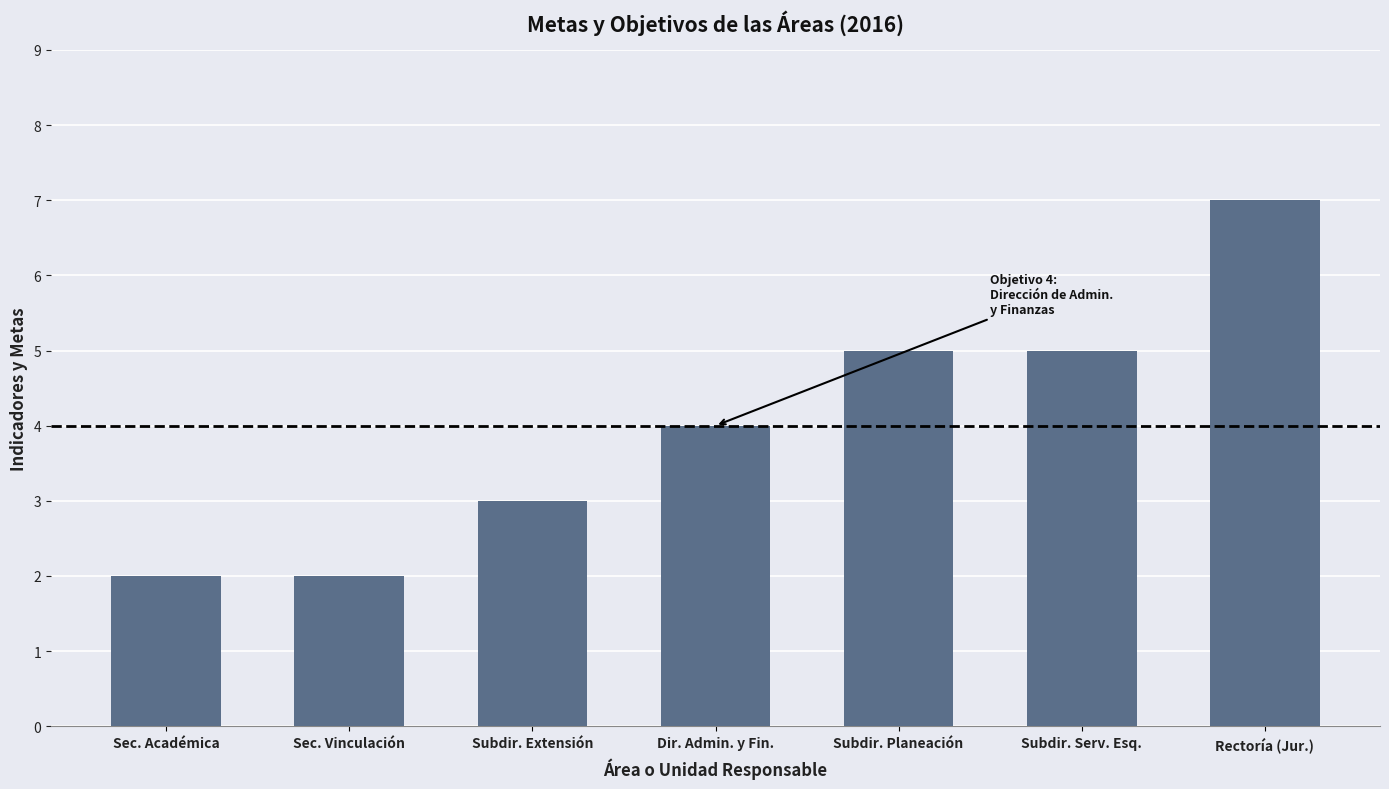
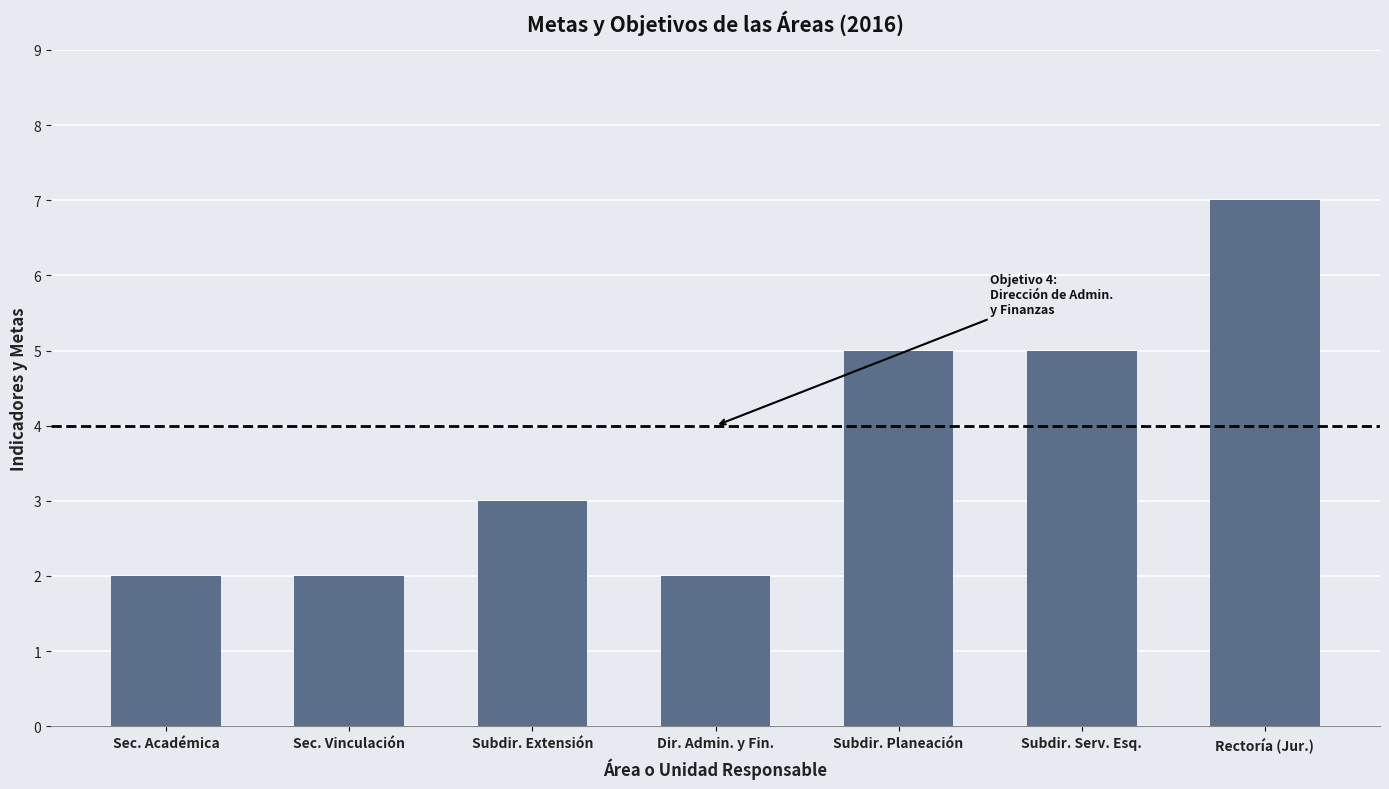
  {
    "Sec. Académica": 2,
    "Sec. Vinculación": 2,
    "Subdir. Extensión": 3,
-   "Dir. Admin. y Fin.": 4,
+   "Dir. Admin. y Fin.": 2,
    "Rectoría (Jur.)": 7
  }
